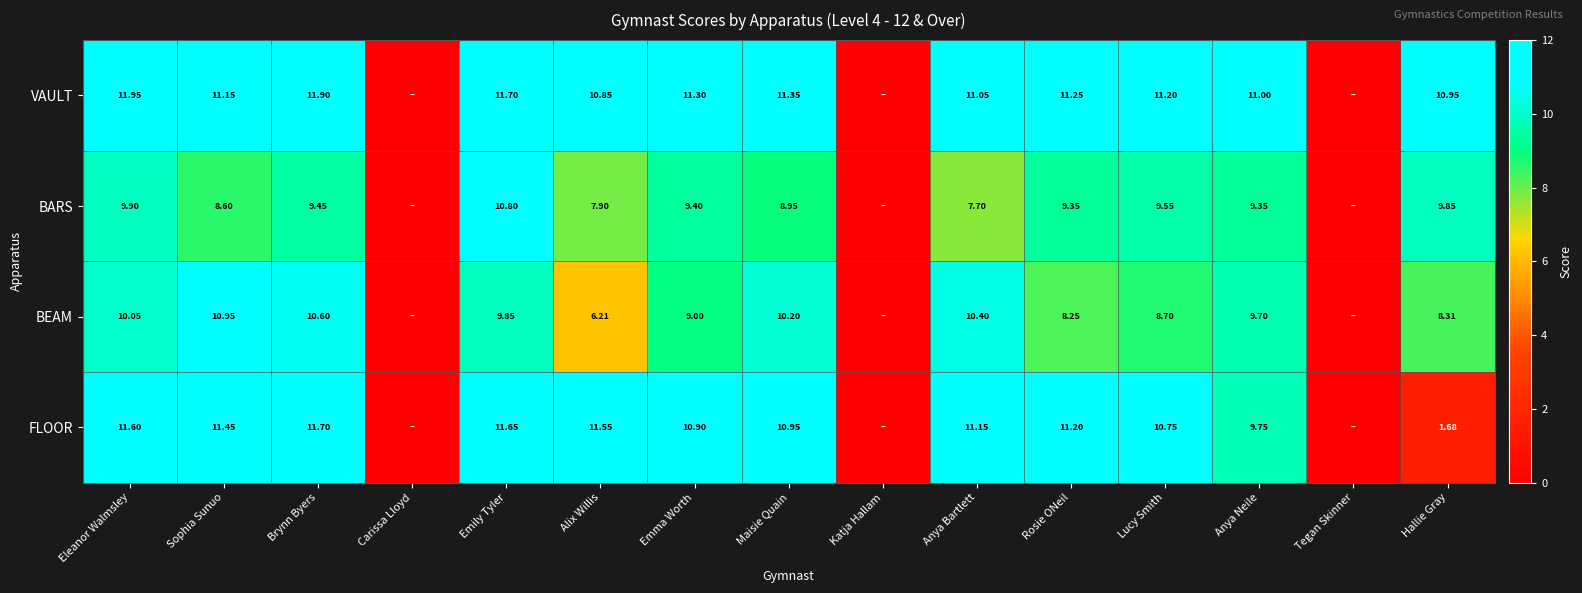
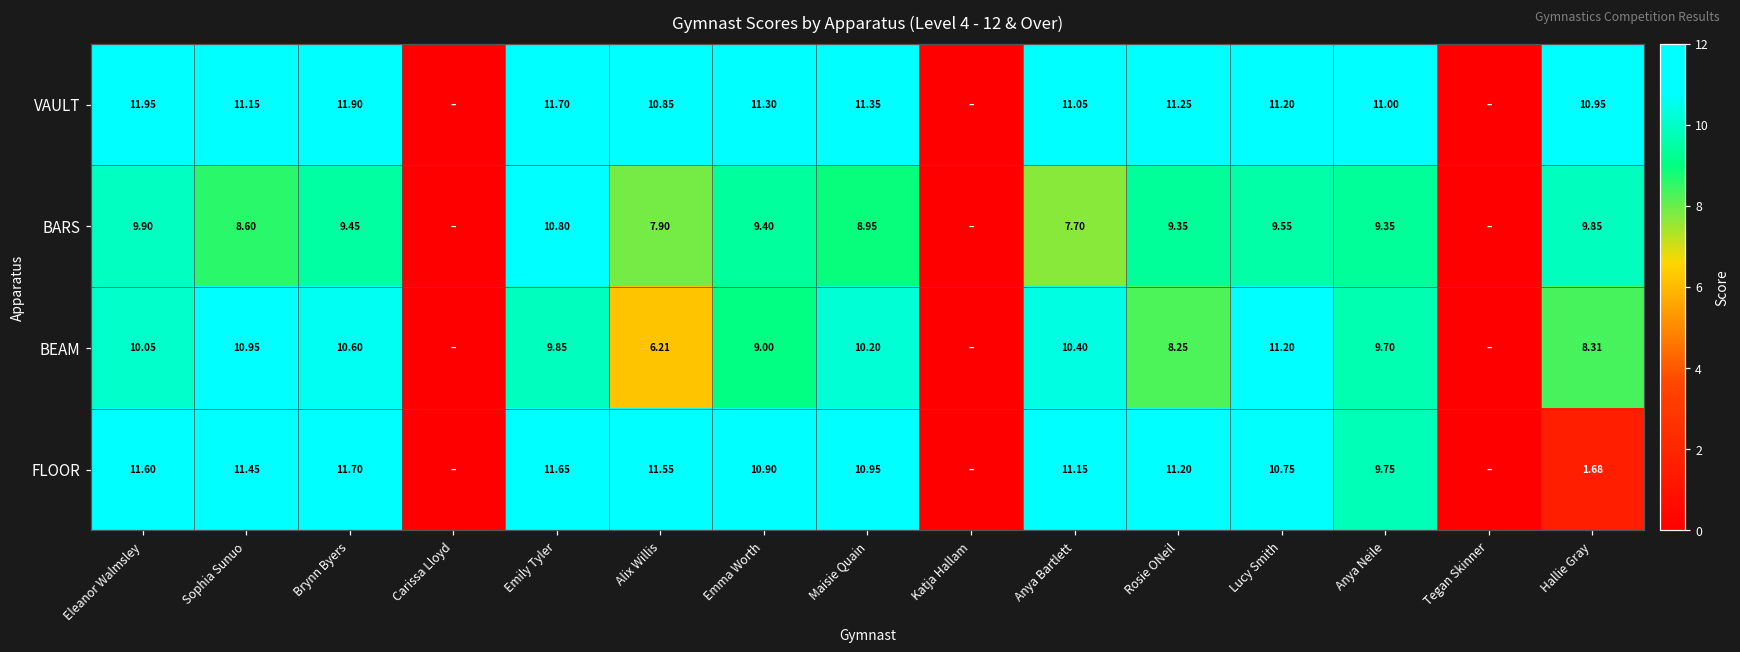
  {
    "VAULT": {
      "Eleanor Walmsley": 11.95,
      "Sophia Sunuo": 11.15,
      "Brynn Byers": 11.90,
      "Emily Tyler": 11.70,
      "Alix Willis": 10.85,
      "Emma Worth": 11.30,
      "Maisie Quain": 11.35,
      "Anya Bartlett": 11.05,
      "Rosie ONeil": 11.25,
      "Lucy Smith": 11.20,
      "Anya Neile": 11.00,
      "Hallie Gray": 10.95
    },
    "BARS": {
      "Eleanor Walmsley": 9.90,
      "Sophia Sunuo": 8.60,
      "Brynn Byers": 9.45,
      "Emily Tyler": 10.80,
      "Alix Willis": 7.90,
      "Emma Worth": 9.40,
      "Maisie Quain": 8.95,
      "Anya Bartlett": 7.70,
      "Rosie ONeil": 9.35,
      "Lucy Smith": 9.55,
      "Anya Neile": 9.35,
      "Hallie Gray": 9.85
    },
    "BEAM": {
      "Eleanor Walmsley": 10.05,
      "Sophia Sunuo": 10.95,
      "Brynn Byers": 10.60,
      "Emily Tyler": 9.85,
      "Alix Willis": 6.21,
      "Emma Worth": 9.00,
      "Maisie Quain": 10.20,
      "Anya Bartlett": 10.40,
      "Rosie ONeil": 8.25,
-     "Lucy Smith": 8.70,
+     "Lucy Smith": 11.20,
      "Anya Neile": 9.70,
      "Hallie Gray": 8.31
    },
    "FLOOR": {
      "Eleanor Walmsley": 11.60,
      "Sophia Sunuo": 11.45,
      "Brynn Byers": 11.70,
      "Emily Tyler": 11.65,
      "Alix Willis": 11.55,
      "Emma Worth": 10.90,
      "Maisie Quain": 10.95,
      "Anya Bartlett": 11.15,
      "Rosie ONeil": 11.20,
      "Lucy Smith": 10.75,
      "Anya Neile": 9.75,
      "Hallie Gray": 1.68
    }
  }
